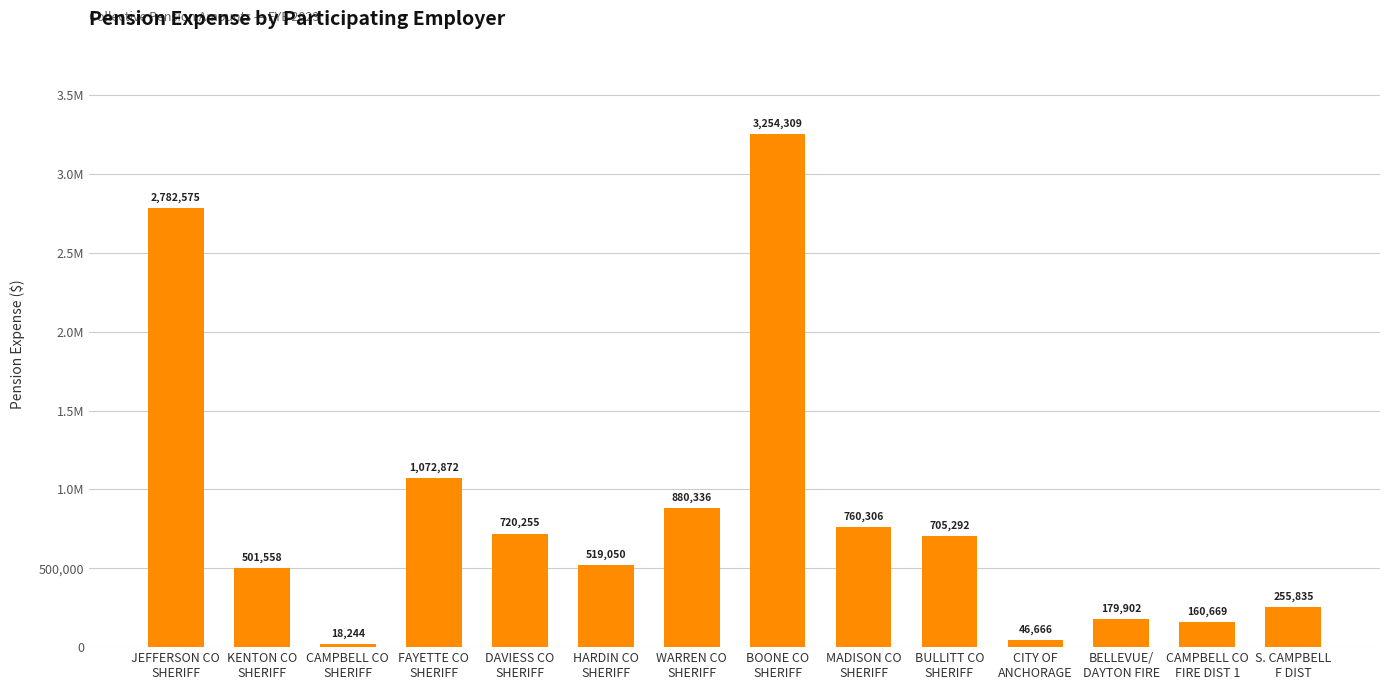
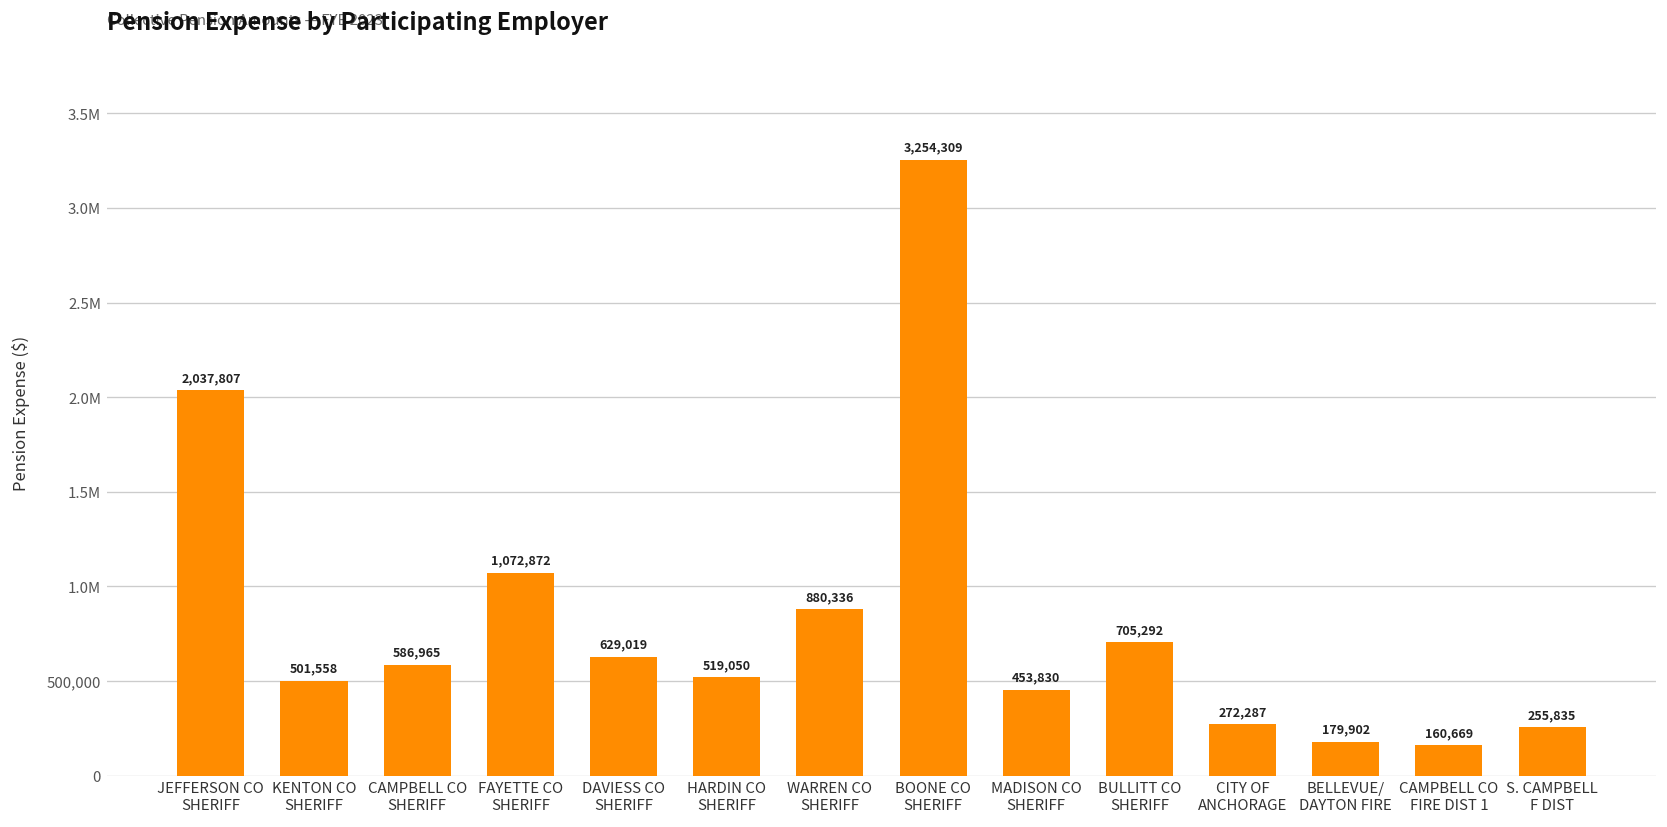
  {
-   "JEFFERSON CO SHERIFF": "2,782,575",
+   "JEFFERSON CO SHERIFF": "2,037,807",
    "KENTON CO SHERIFF": "501,558",
-   "CAMPBELL CO SHERIFF": "18,244",
+   "CAMPBELL CO SHERIFF": "586,965",
    "FAYETTE CO SHERIFF": "1,072,872",
-   "DAVIESS CO SHERIFF": "720,255",
+   "DAVIESS CO SHERIFF": "629,019",
    "HARDIN CO SHERIFF": "519,050",
    "WARREN CO SHERIFF": "880,336",
    "BOONE CO SHERIFF": "3,254,309",
-   "MADISON CO SHERIFF": "760,306",
+   "MADISON CO SHERIFF": "453,830",
    "BULLITT CO SHERIFF": "705,292",
-   "CITY OF ANCHORAGE": "46,666",
+   "CITY OF ANCHORAGE": "272,287",
    "BELLEVUE/ DAYTON FIRE": "179,902",
    "CAMPBELL CO FIRE DIST 1": "160,669",
    "S. CAMPBELL F DIST": "255,835"
  }
